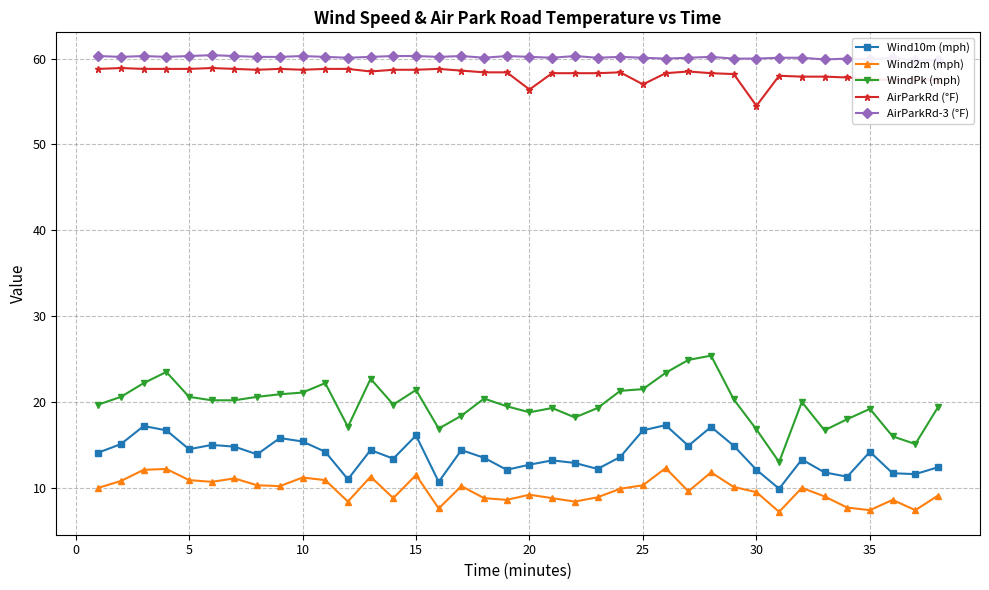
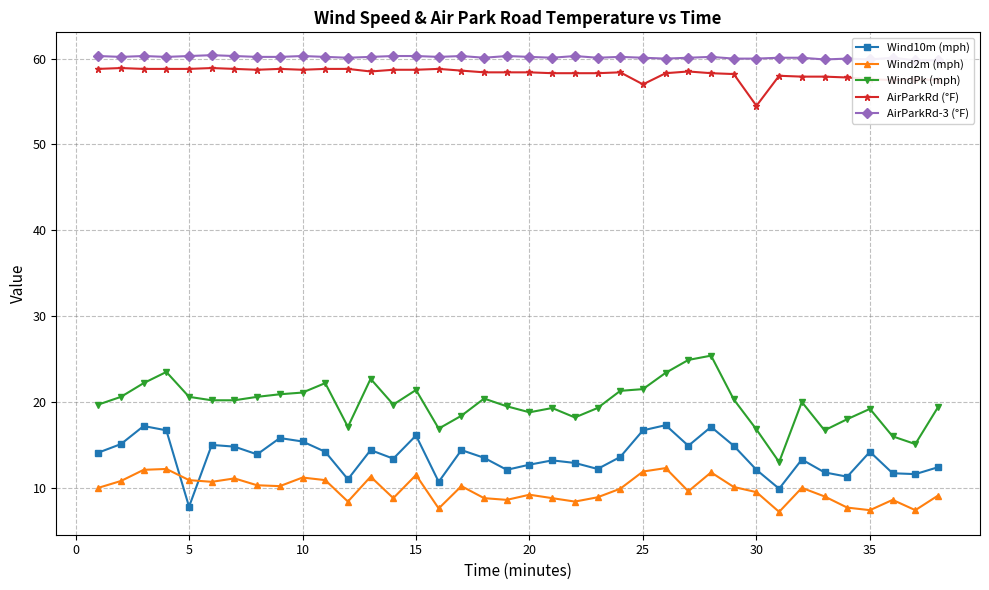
  {
    "Wind10m (mph)": {
-     "5": 15,
+     "5": 8,
      "10": 15,
      "15": 16,
      "20": 13,
      "25": 17,
      "30": 12,
      "35": 14
    },
    "Wind2m (mph)": {
      "5": 11,
      "10": 11,
      "15": 12,
      "20": 9,
-     "25": 10,
+     "25": 12,
      "30": 10,
      "35": 7
    },
    "WindPk (mph)": {
      "5": 21,
      "10": 21,
      "15": 21,
      "20": 19,
      "25": 22,
      "30": 17,
      "35": 19
    },
    "AirParkRd (°F)": {
      "5": 59,
      "10": 59,
      "15": 59,
-     "20": 56,
+     "20": 58,
      "25": 57,
      "30": 55
    },
    "AirParkRd-3 (°F)": {
      "5": 60,
      "10": 60,
      "15": 60,
      "20": 60,
      "25": 60,
      "30": 60
    }
  }
